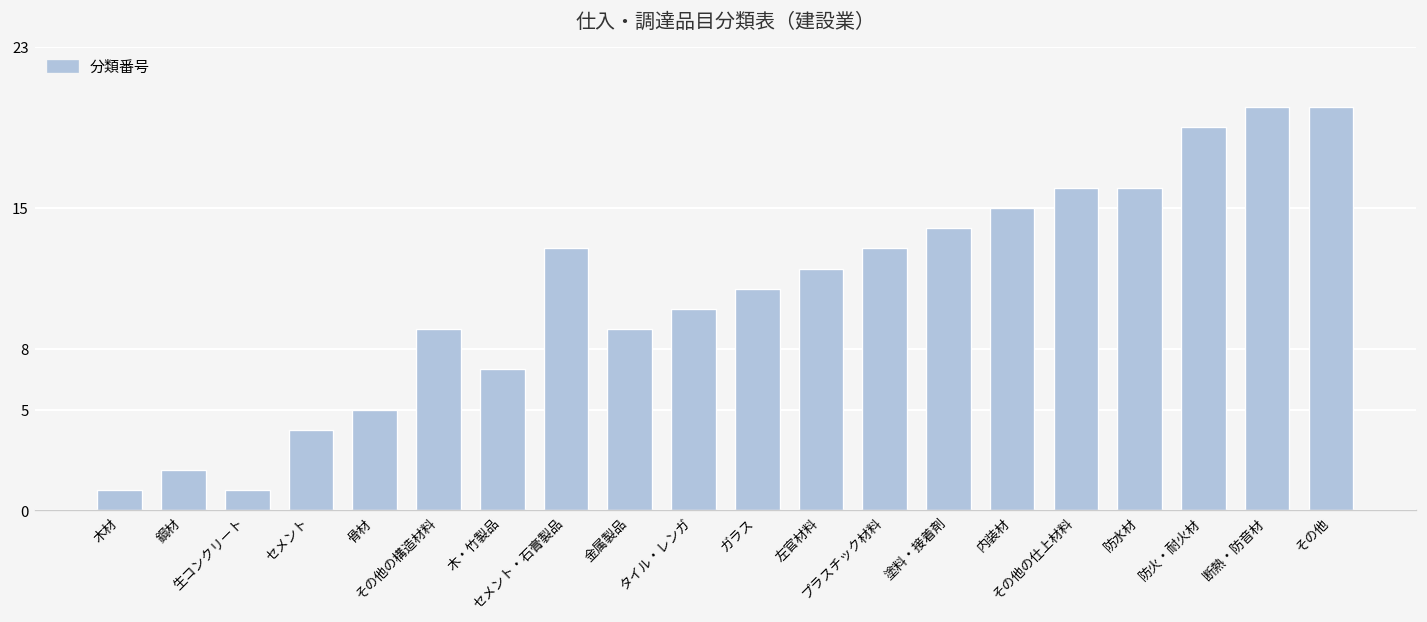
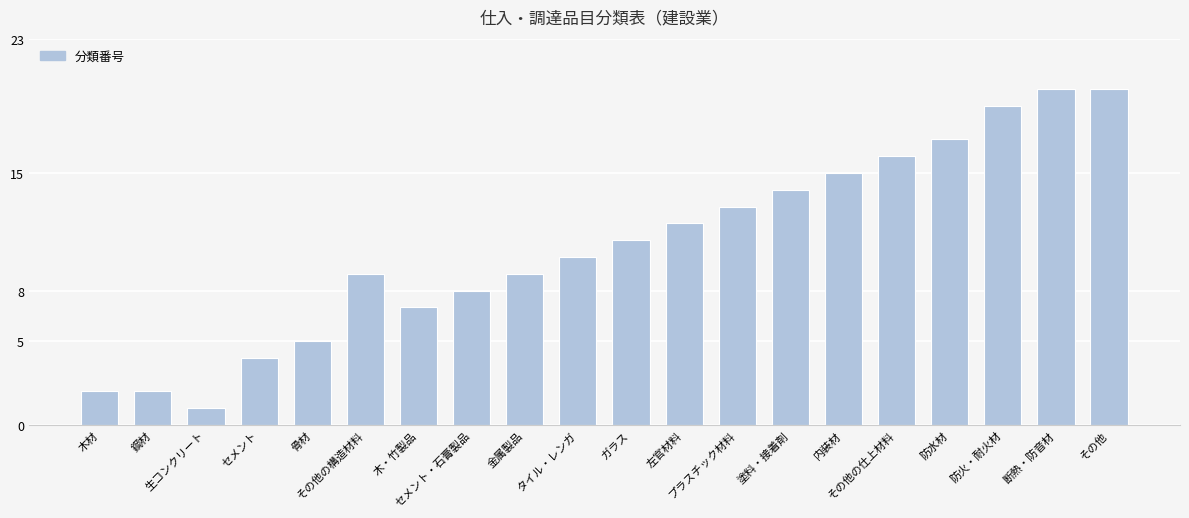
  {
-   "木材": 1,
+   "木材": 2,
    "鋼材": 2,
    "生コンクリート": 1,
    "セメント": 4,
    "骨材": 5,
    "その他の構造材料": 9,
    "木・竹製品": 7,
-   "セメント・石膏製品": 13,
+   "セメント・石膏製品": 8,
    "金属製品": 9,
    "タイル・レンガ": 10,
    "ガラス": 11,
    "左官材料": 12,
    "プラスチック材料": 13,
    "塗料・接着剤": 14,
    "内装材": 15,
    "その他の仕上材料": 16,
-   "防水材": 16,
+   "防水材": 17,
    "防火・耐火材": 19,
    "断熱・防音材": 20,
    "その他": 20
  }
